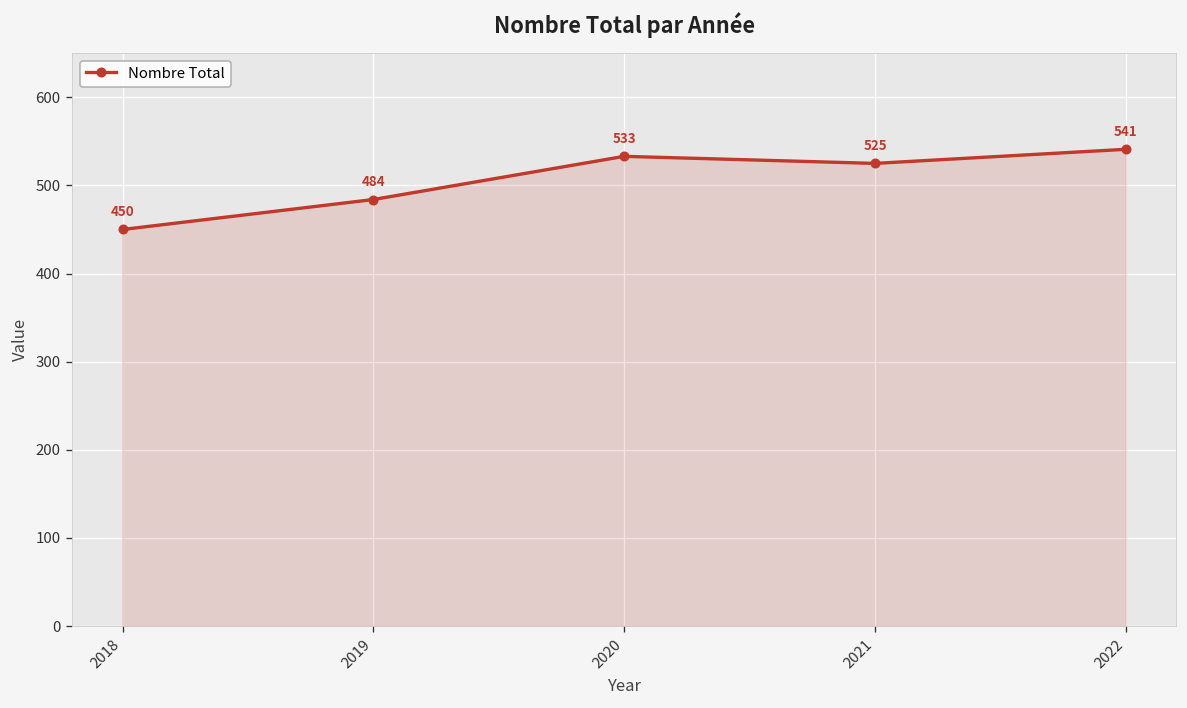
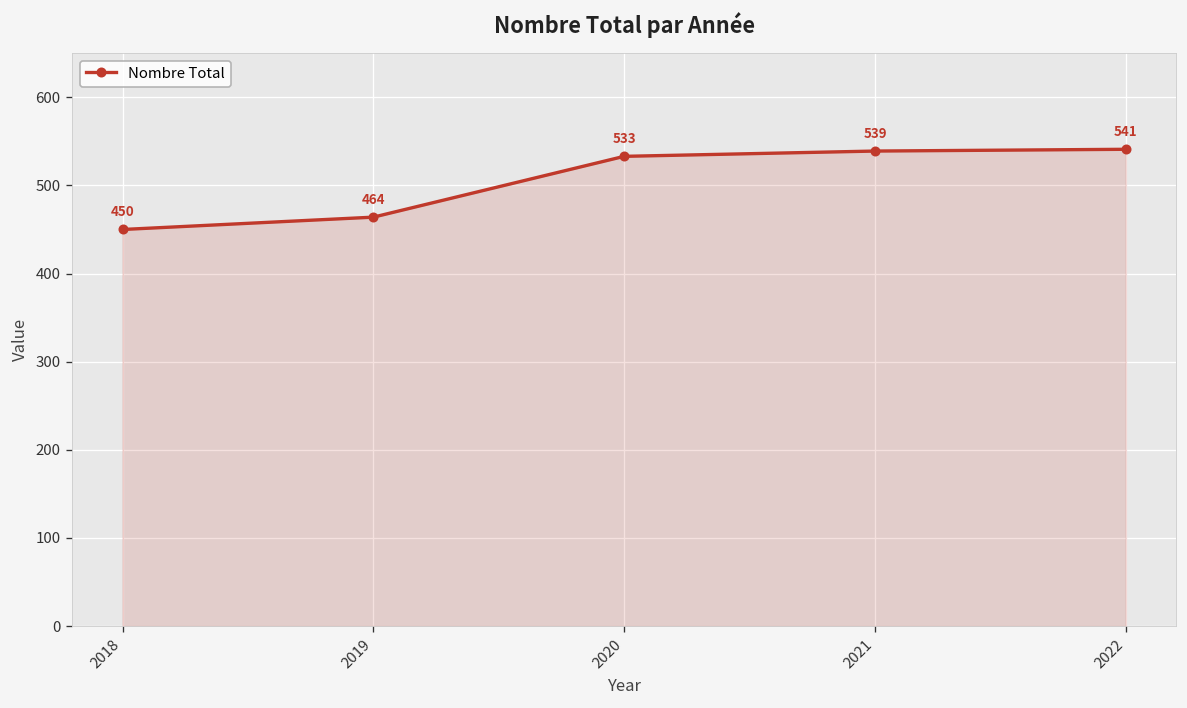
  {
    "2018": 450,
-   "2019": 484,
+   "2019": 464,
    "2020": 533,
-   "2021": 525,
+   "2021": 539,
    "2022": 541
  }
